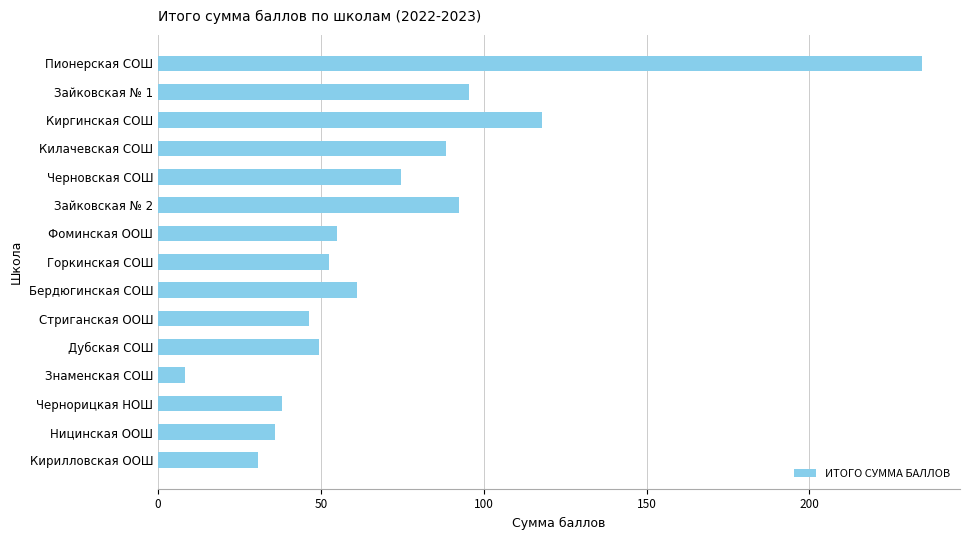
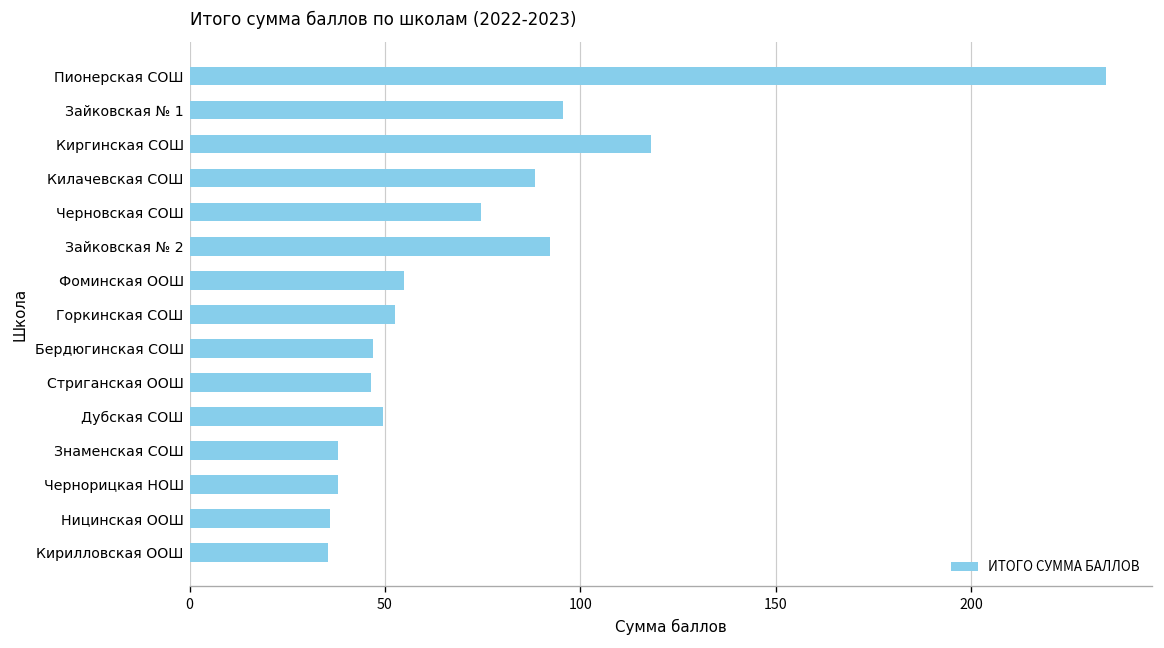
  {
    "Пионерская СОШ": 235,
    "Зайковская № 1": 96,
    "Киргинская СОШ": 118,
    "Килачевская СОШ": 89,
    "Черновская СОШ": 75,
    "Зайковская № 2": 92,
    "Фоминская ООШ": 55,
    "Горкинская СОШ": 53,
-   "Бердюгинская СОШ": 61,
+   "Бердюгинская СОШ": 47,
    "Стриганская ООШ": 47,
    "Дубская СОШ": 50,
-   "Знаменская СОШ": 8,
+   "Знаменская СОШ": 38,
    "Чернорицкая НОШ": 38,
    "Ницинская ООШ": 36,
-   "Кирилловская ООШ": 31
+   "Кирилловская ООШ": 36
  }
